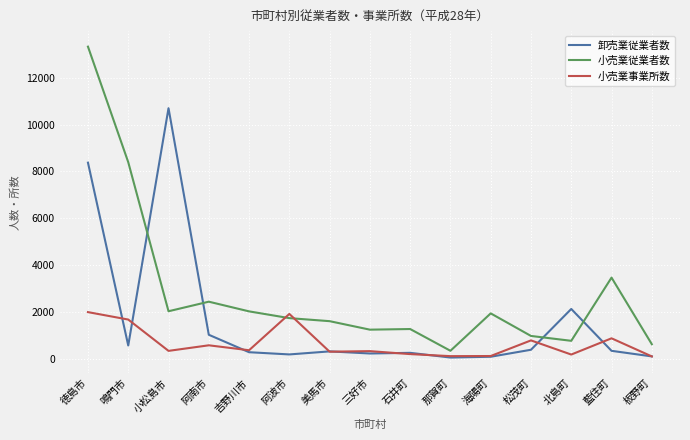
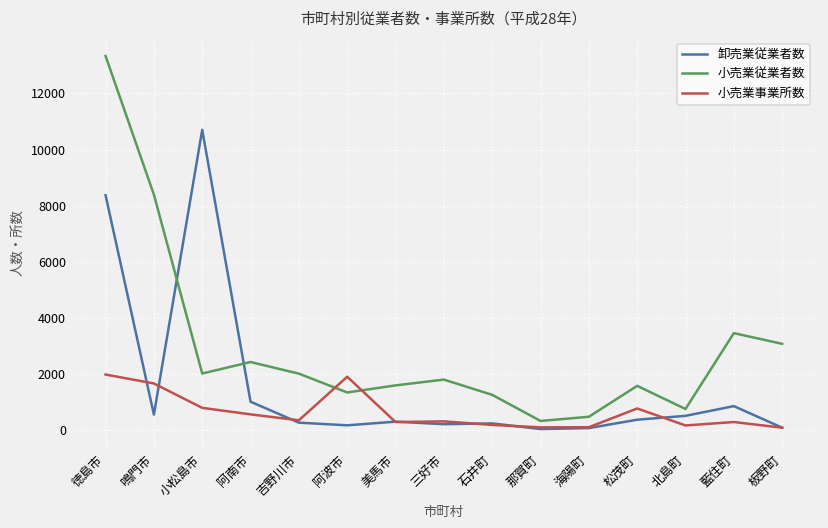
  {
    "卸売業従業者数": {
      "徳島市": 8400,
      "鳴門市": 600,
      "小松島市": 10700,
      "阿南市": 1000,
      "阿波市": 200,
      "松茂町": 400,
-     "北島町": 2100,
-     "藍住町": 300
+     "北島町": 500,
+     "藍住町": 900
    },
    "小売業従業者数": {
      "徳島市": 13300,
      "鳴門市": 8400,
      "小松島市": 2000,
      "阿南市": 2400,
      "吉野川市": 2000,
-     "阿波市": 1700,
+     "阿波市": 1300,
      "美馬市": 1600,
-     "三好市": 1200,
+     "三好市": 1800,
      "石井町": 1300,
      "那賀町": 300,
-     "海陽町": 1900,
-     "松茂町": 1000,
+     "海陽町": 500,
+     "松茂町": 1600,
      "北島町": 800,
      "藍住町": 3500,
-     "板野町": 600
+     "板野町": 3100
    },
    "小売業事業所数": {
      "徳島市": 2000,
      "鳴門市": 1700,
-     "小松島市": 300,
+     "小松島市": 800,
      "阿南市": 600,
      "阿波市": 1900,
      "松茂町": 800,
      "北島町": 200,
-     "藍住町": 900
+     "藍住町": 300
    }
  }
